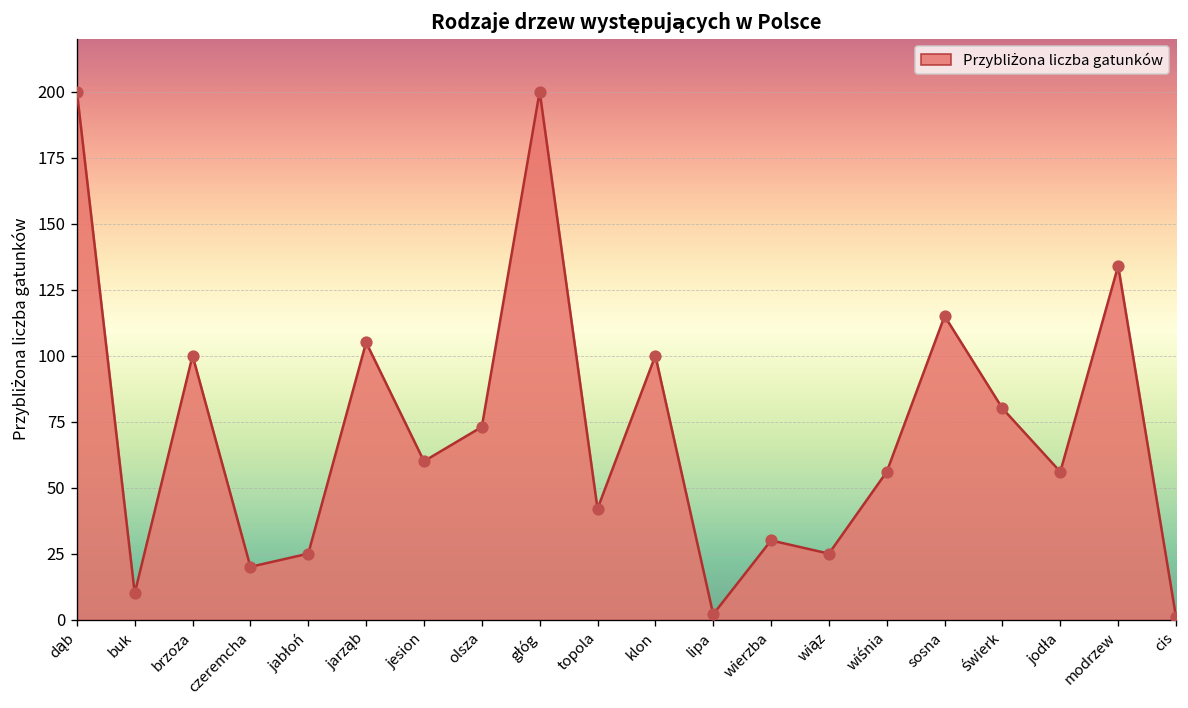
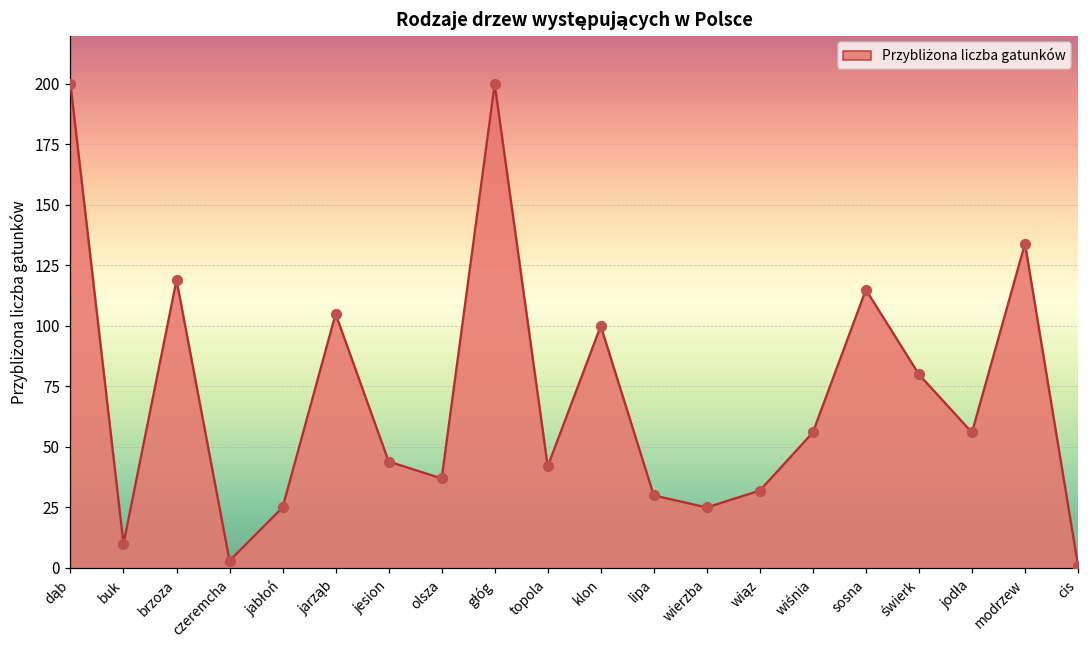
  {
    "dąb": 200,
    "buk": 10,
-   "brzoza": 100,
-   "czeremcha": 20,
+   "brzoza": 119,
+   "czeremcha": 3,
    "jabłoń": 25,
    "jarząb": 105,
-   "jesion": 60,
-   "olsza": 73,
+   "jesion": 44,
+   "olsza": 37,
    "głóg": 200,
    "topola": 42,
    "klon": 100,
-   "lipa": 2,
-   "wierzba": 30,
-   "wiąz": 25,
+   "lipa": 30,
+   "wierzba": 25,
+   "wiąz": 32,
    "wiśnia": 56,
    "sosna": 115,
    "świerk": 80,
    "jodła": 56,
    "modrzew": 134,
    "cis": 1
  }
